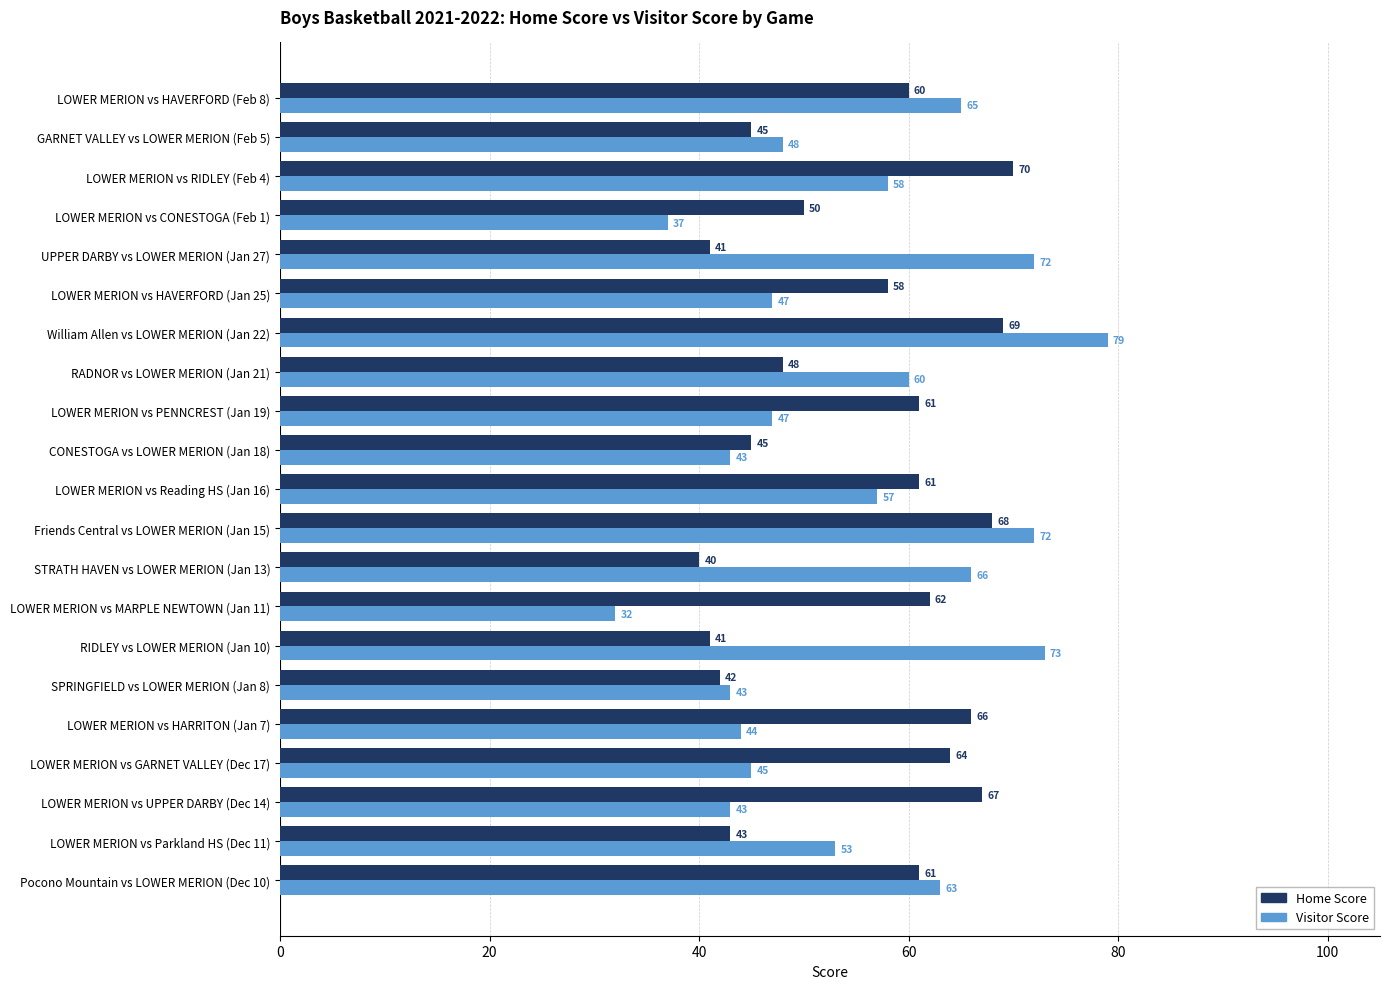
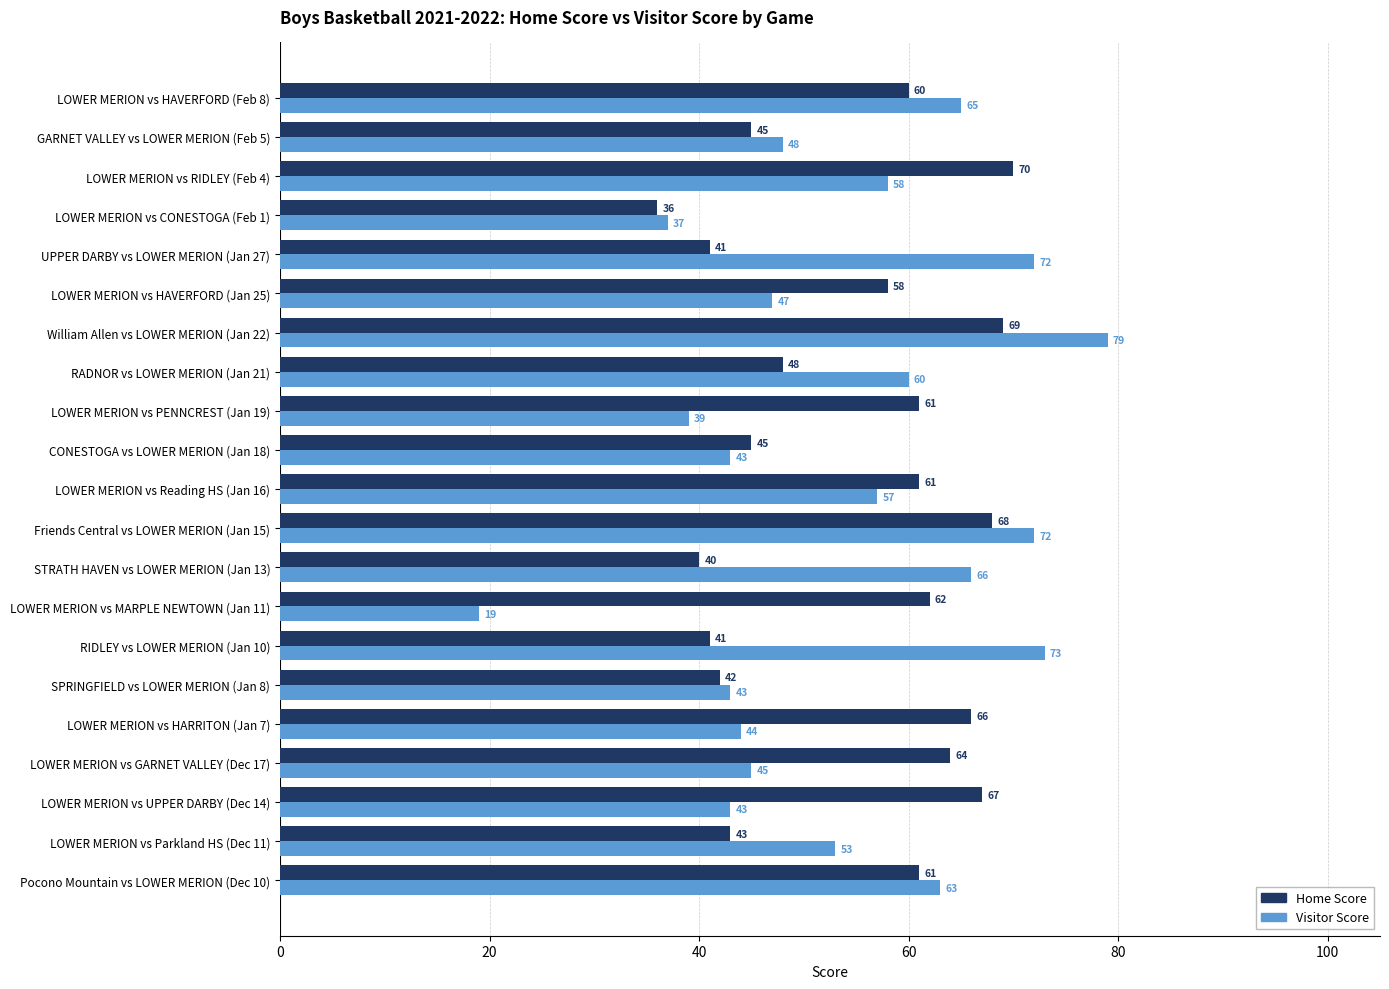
  {
    "Home Score": {
      "LOWER MERION vs HAVERFORD (Feb 8)": 60,
      "GARNET VALLEY vs LOWER MERION (Feb 5)": 45,
      "LOWER MERION vs RIDLEY (Feb 4)": 70,
-     "LOWER MERION vs CONESTOGA (Feb 1)": 50,
+     "LOWER MERION vs CONESTOGA (Feb 1)": 36,
      "UPPER DARBY vs LOWER MERION (Jan 27)": 41,
      "LOWER MERION vs HAVERFORD (Jan 25)": 58,
      "William Allen vs LOWER MERION (Jan 22)": 69,
      "RADNOR vs LOWER MERION (Jan 21)": 48,
      "LOWER MERION vs PENNCREST (Jan 19)": 61,
      "CONESTOGA vs LOWER MERION (Jan 18)": 45,
      "LOWER MERION vs Reading HS (Jan 16)": 61,
      "Friends Central vs LOWER MERION (Jan 15)": 68,
      "STRATH HAVEN vs LOWER MERION (Jan 13)": 40,
      "LOWER MERION vs MARPLE NEWTOWN (Jan 11)": 62,
      "RIDLEY vs LOWER MERION (Jan 10)": 41,
      "SPRINGFIELD vs LOWER MERION (Jan 8)": 42,
      "LOWER MERION vs HARRITON (Jan 7)": 66,
      "LOWER MERION vs GARNET VALLEY (Dec 17)": 64,
      "LOWER MERION vs UPPER DARBY (Dec 14)": 67,
      "LOWER MERION vs Parkland HS (Dec 11)": 43,
      "Pocono Mountain vs LOWER MERION (Dec 10)": 61
    },
    "Visitor Score": {
      "LOWER MERION vs HAVERFORD (Feb 8)": 65,
      "GARNET VALLEY vs LOWER MERION (Feb 5)": 48,
      "LOWER MERION vs RIDLEY (Feb 4)": 58,
      "LOWER MERION vs CONESTOGA (Feb 1)": 37,
      "UPPER DARBY vs LOWER MERION (Jan 27)": 72,
      "LOWER MERION vs HAVERFORD (Jan 25)": 47,
      "William Allen vs LOWER MERION (Jan 22)": 79,
      "RADNOR vs LOWER MERION (Jan 21)": 60,
-     "LOWER MERION vs PENNCREST (Jan 19)": 47,
+     "LOWER MERION vs PENNCREST (Jan 19)": 39,
      "CONESTOGA vs LOWER MERION (Jan 18)": 43,
      "LOWER MERION vs Reading HS (Jan 16)": 57,
      "Friends Central vs LOWER MERION (Jan 15)": 72,
      "STRATH HAVEN vs LOWER MERION (Jan 13)": 66,
-     "LOWER MERION vs MARPLE NEWTOWN (Jan 11)": 32,
+     "LOWER MERION vs MARPLE NEWTOWN (Jan 11)": 19,
      "RIDLEY vs LOWER MERION (Jan 10)": 73,
      "SPRINGFIELD vs LOWER MERION (Jan 8)": 43,
      "LOWER MERION vs HARRITON (Jan 7)": 44,
      "LOWER MERION vs GARNET VALLEY (Dec 17)": 45,
      "LOWER MERION vs UPPER DARBY (Dec 14)": 43,
      "LOWER MERION vs Parkland HS (Dec 11)": 53,
      "Pocono Mountain vs LOWER MERION (Dec 10)": 63
    }
  }
